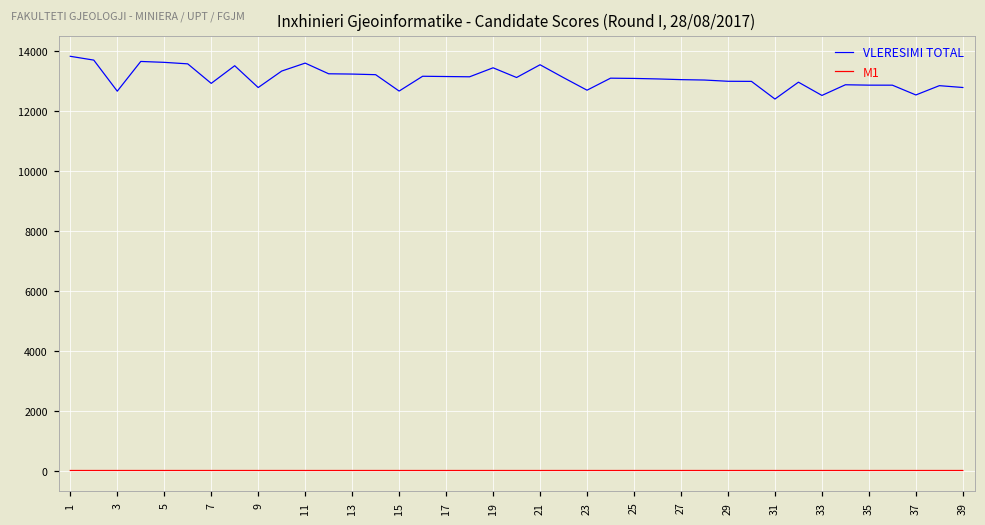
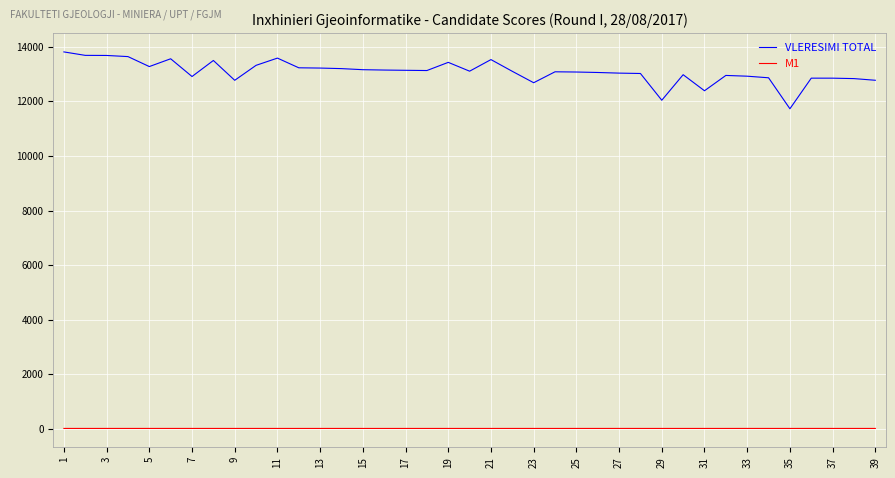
  {
    "VLERESIMI TOTAL": {
      "1": 13800,
-     "3": 12700,
-     "5": 13600,
+     "3": 13700,
+     "5": 13300,
      "7": 12900,
      "9": 12800,
      "11": 13600,
      "13": 13200,
-     "15": 12700,
+     "15": 13200,
      "17": 13100,
      "19": 13400,
      "21": 13500,
      "23": 12700,
      "25": 13100,
      "27": 13000,
-     "29": 13000,
+     "29": 12000,
      "31": 12400,
-     "33": 12500,
-     "35": 12900,
-     "37": 12500,
+     "33": 12900,
+     "35": 11700,
+     "37": 12900,
      "39": 12800
    },
    "M1": {
      "1": 0,
      "3": 0,
      "5": 0,
      "7": 0,
      "9": 0,
      "11": 0,
      "13": 0,
      "15": 0,
      "17": 0,
      "19": 0,
      "21": 0,
      "23": 0,
      "25": 0,
      "27": 0,
      "29": 0,
      "31": 0,
      "33": 0,
      "35": 0,
      "37": 0,
      "39": 0
    }
  }
